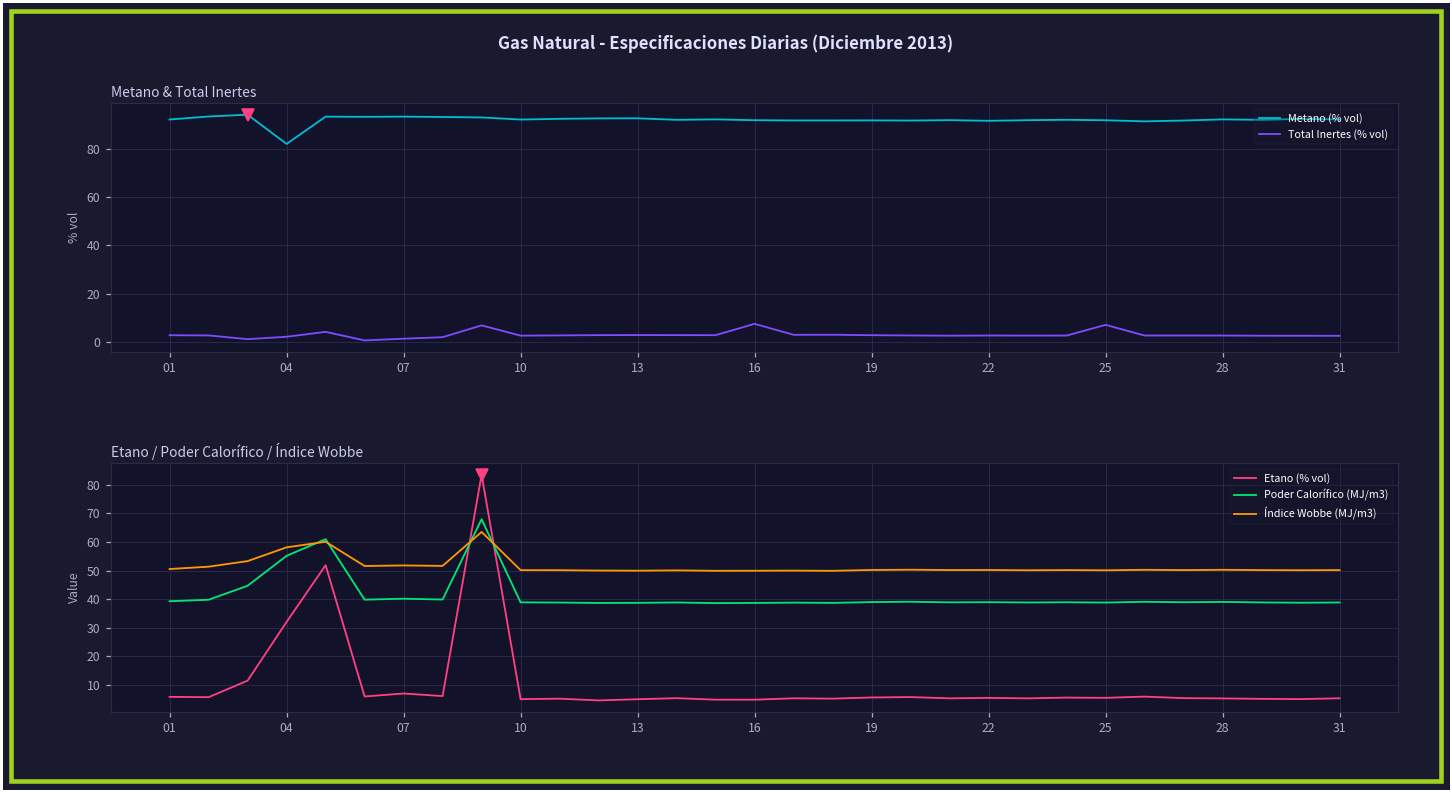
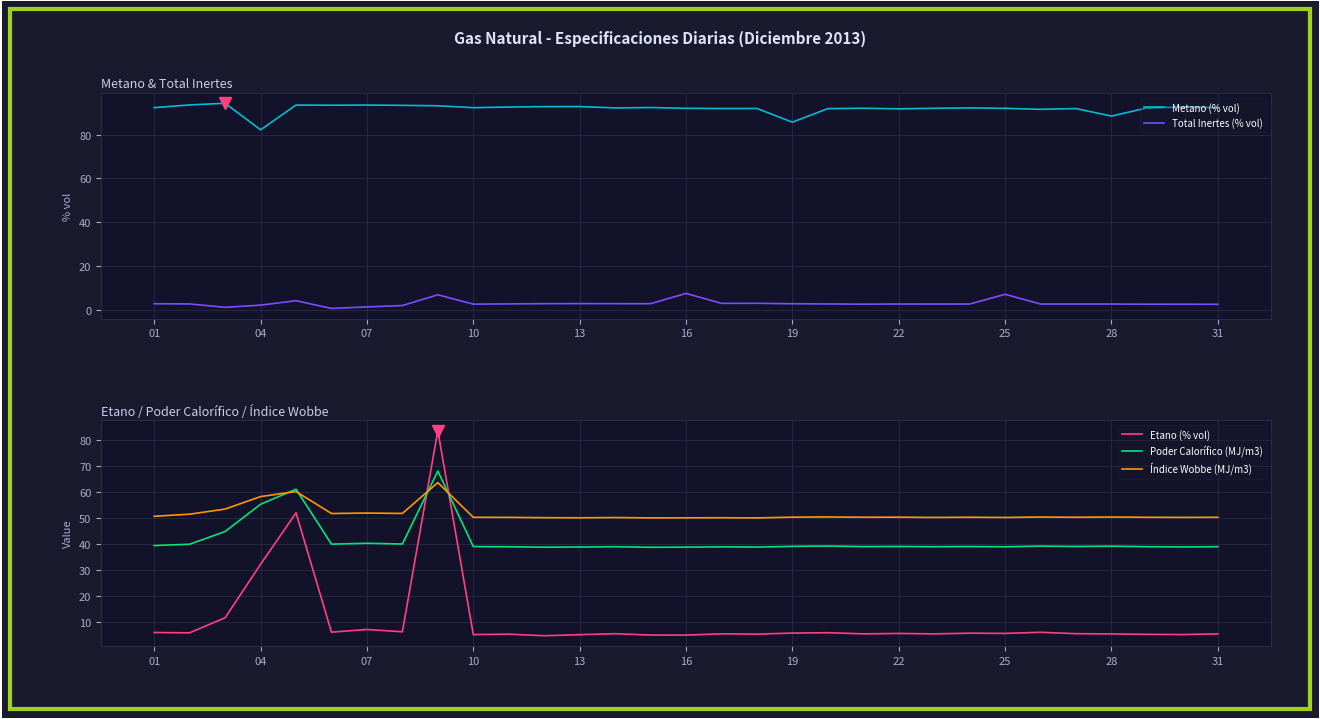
  {
    "Metano & Total Inertes": {
      "Metano (% vol)": {
        "01": 92,
        "04": 82,
        "07": 93,
        "10": 92,
        "13": 93,
        "16": 92,
-       "19": 92,
+       "19": 86,
        "22": 92,
        "25": 92,
-       "28": 92
+       "28": 88
      },
      "Total Inertes (% vol)": {
        "01": 3,
        "04": 2,
        "07": 1,
        "10": 2,
        "13": 3,
        "16": 7,
        "19": 3,
        "22": 3,
        "25": 7,
        "28": 3,
        "31": 2
      }
    },
    "Etano / Poder Calorífico / Índice Wobbe": {
      "Poder Calorífico (MJ/m3)": {
        "01": 39,
        "04": 55,
        "07": 40,
        "10": 39,
        "13": 39,
        "16": 39,
        "19": 39,
        "22": 39,
        "25": 39,
        "28": 39,
        "31": 39
      },
      "Índice Wobbe (MJ/m3)": {
        "01": 51,
        "04": 58,
        "07": 52,
        "10": 50,
        "13": 50,
        "16": 50,
        "19": 50,
        "22": 50,
        "25": 50,
        "28": 50,
        "31": 50
      }
    }
  }
